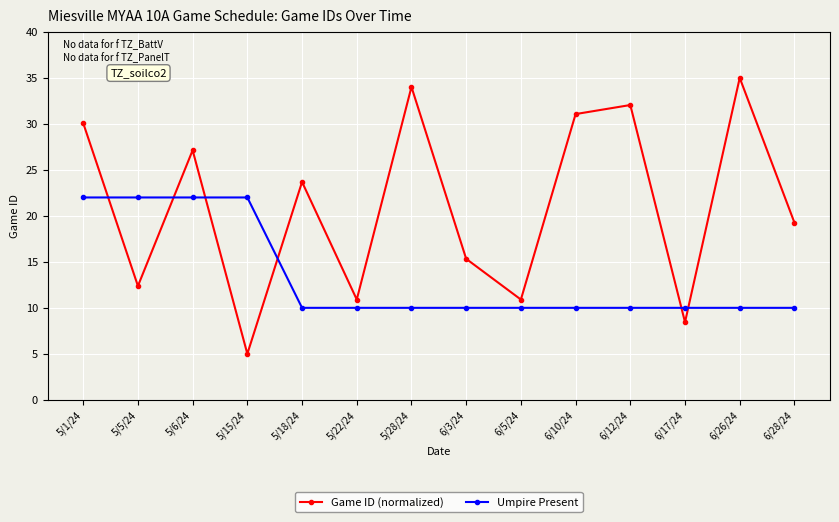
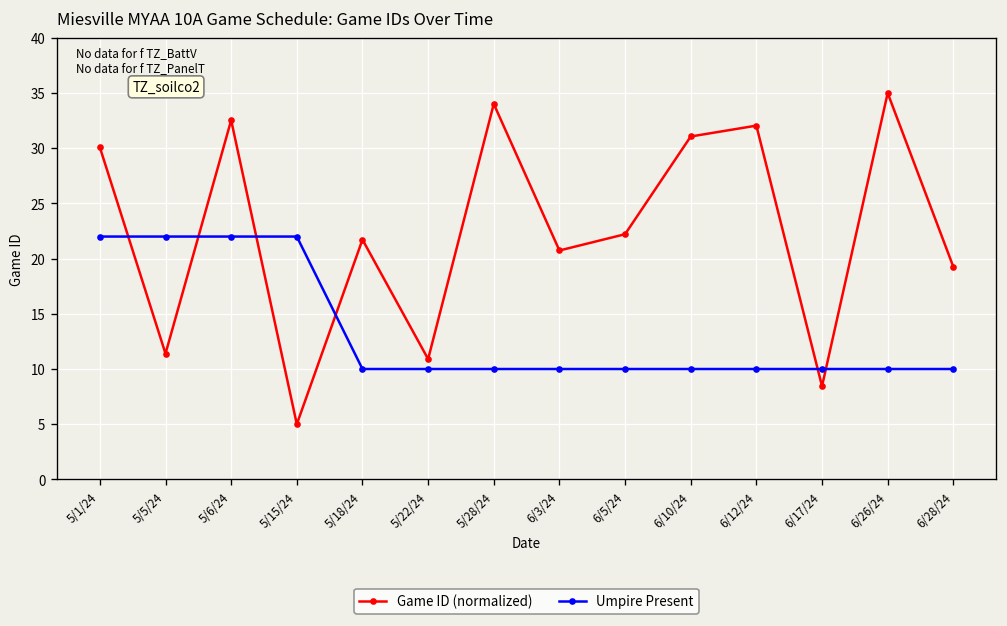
  {
    "Game ID (normalized)": {
      "5/1/24": 30,
-     "5/5/24": 12,
-     "5/6/24": 27,
+     "5/5/24": 11,
+     "5/6/24": 33,
      "5/15/24": 5,
-     "5/18/24": 24,
+     "5/18/24": 22,
      "5/22/24": 11,
      "5/28/24": 34,
-     "6/3/24": 15,
-     "6/5/24": 11,
+     "6/3/24": 21,
+     "6/5/24": 22,
      "6/10/24": 31,
      "6/12/24": 32,
      "6/17/24": 8,
      "6/26/24": 35,
      "6/28/24": 19
    },
    "Umpire Present": {
      "5/1/24": 22,
      "5/5/24": 22,
      "5/6/24": 22,
      "5/15/24": 22,
      "5/18/24": 10,
      "5/22/24": 10,
      "5/28/24": 10,
      "6/3/24": 10,
      "6/5/24": 10,
      "6/10/24": 10,
      "6/12/24": 10,
      "6/17/24": 10,
      "6/26/24": 10,
      "6/28/24": 10
    }
  }
